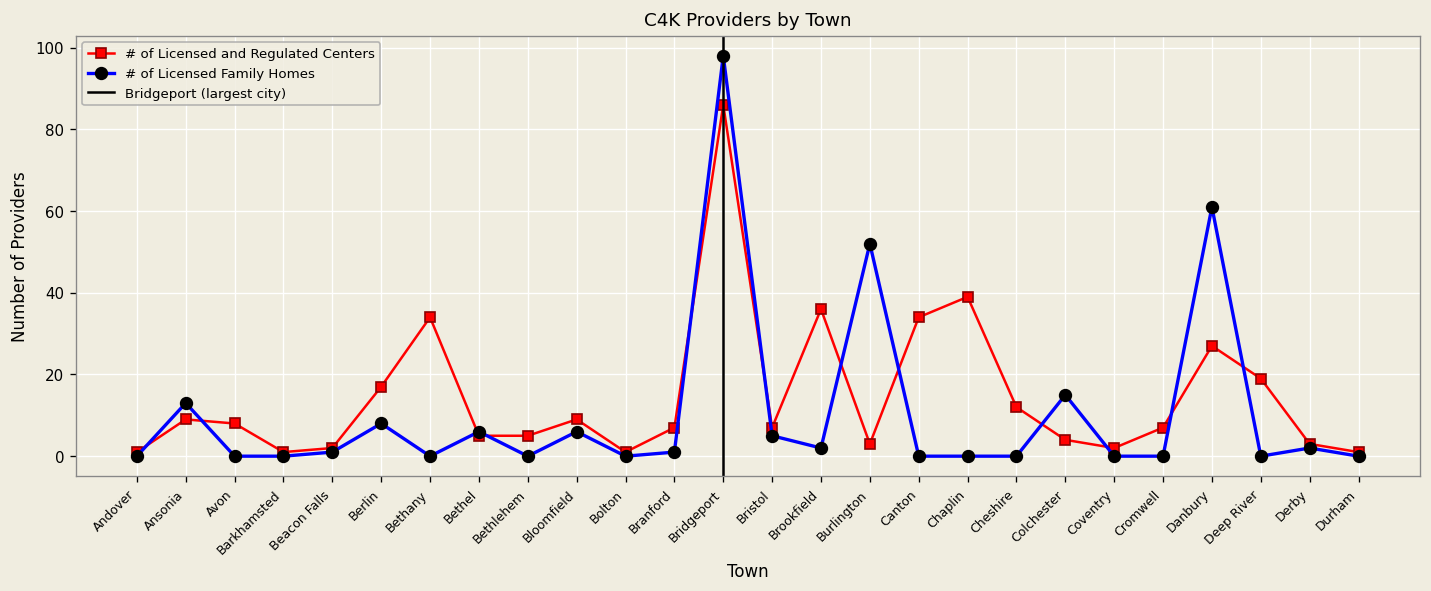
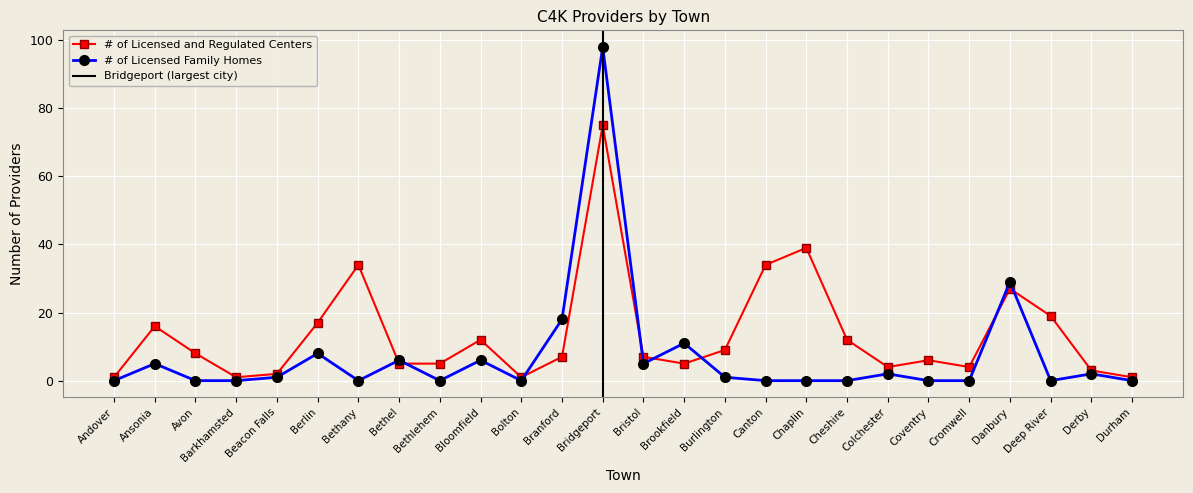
  {
    "# of Licensed and Regulated Centers": {
      "Andover": 1,
-     "Ansonia": 9,
+     "Ansonia": 16,
      "Avon": 8,
      "Barkhamsted": 1,
      "Beacon Falls": 2,
      "Berlin": 17,
      "Bethany": 34,
      "Bethel": 5,
      "Bethlehem": 5,
-     "Bloomfield": 9,
+     "Bloomfield": 12,
      "Bolton": 1,
      "Branford": 7,
-     "Bridgeport": 86,
+     "Bridgeport": 75,
      "Bristol": 7,
-     "Brookfield": 36,
-     "Burlington": 3,
+     "Brookfield": 5,
+     "Burlington": 9,
      "Canton": 34,
      "Chaplin": 39,
      "Cheshire": 12,
      "Colchester": 4,
-     "Coventry": 2,
-     "Cromwell": 7,
+     "Coventry": 6,
+     "Cromwell": 4,
      "Danbury": 27,
      "Deep River": 19,
      "Derby": 3,
      "Durham": 1
    },
    "# of Licensed Family Homes": {
      "Andover": 0,
-     "Ansonia": 13,
+     "Ansonia": 5,
      "Avon": 0,
      "Barkhamsted": 0,
      "Beacon Falls": 1,
      "Berlin": 8,
      "Bethany": 0,
      "Bethel": 6,
      "Bethlehem": 0,
      "Bloomfield": 6,
      "Bolton": 0,
-     "Branford": 1,
+     "Branford": 18,
      "Bridgeport": 98,
      "Bristol": 5,
-     "Brookfield": 2,
-     "Burlington": 52,
+     "Brookfield": 11,
+     "Burlington": 1,
      "Canton": 0,
      "Chaplin": 0,
      "Cheshire": 0,
-     "Colchester": 15,
+     "Colchester": 2,
      "Coventry": 0,
      "Cromwell": 0,
-     "Danbury": 61,
+     "Danbury": 29,
      "Deep River": 0,
      "Derby": 2,
      "Durham": 0
    }
  }
